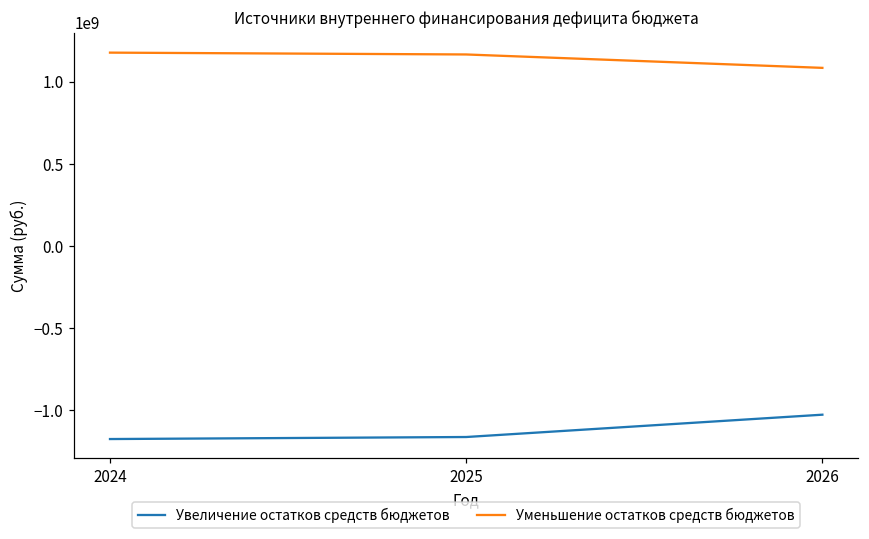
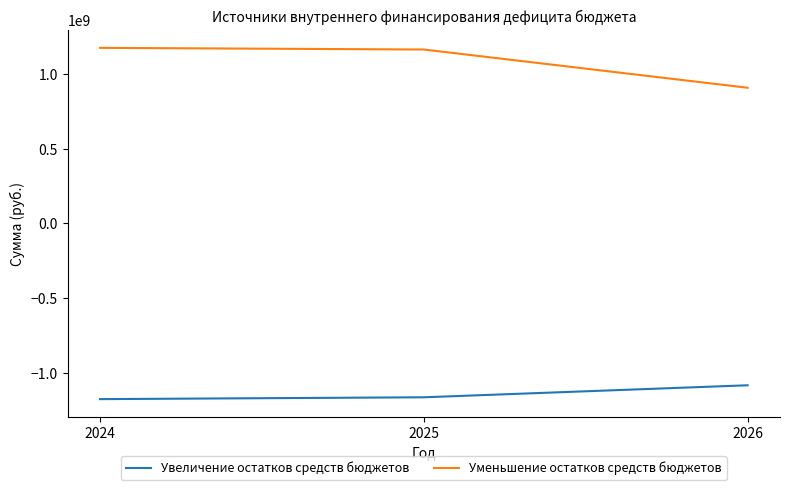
  {
    "Увеличение остатков средств бюджетов": {
      "2024": -1180000000,
      "2025": -1160000000,
-     "2026": -1030000000
+     "2026": -1080000000
    },
    "Уменьшение остатков средств бюджетов": {
      "2024": 1180000000,
      "2025": 1170000000,
-     "2026": 1080000000
+     "2026": 910000000
    }
  }
